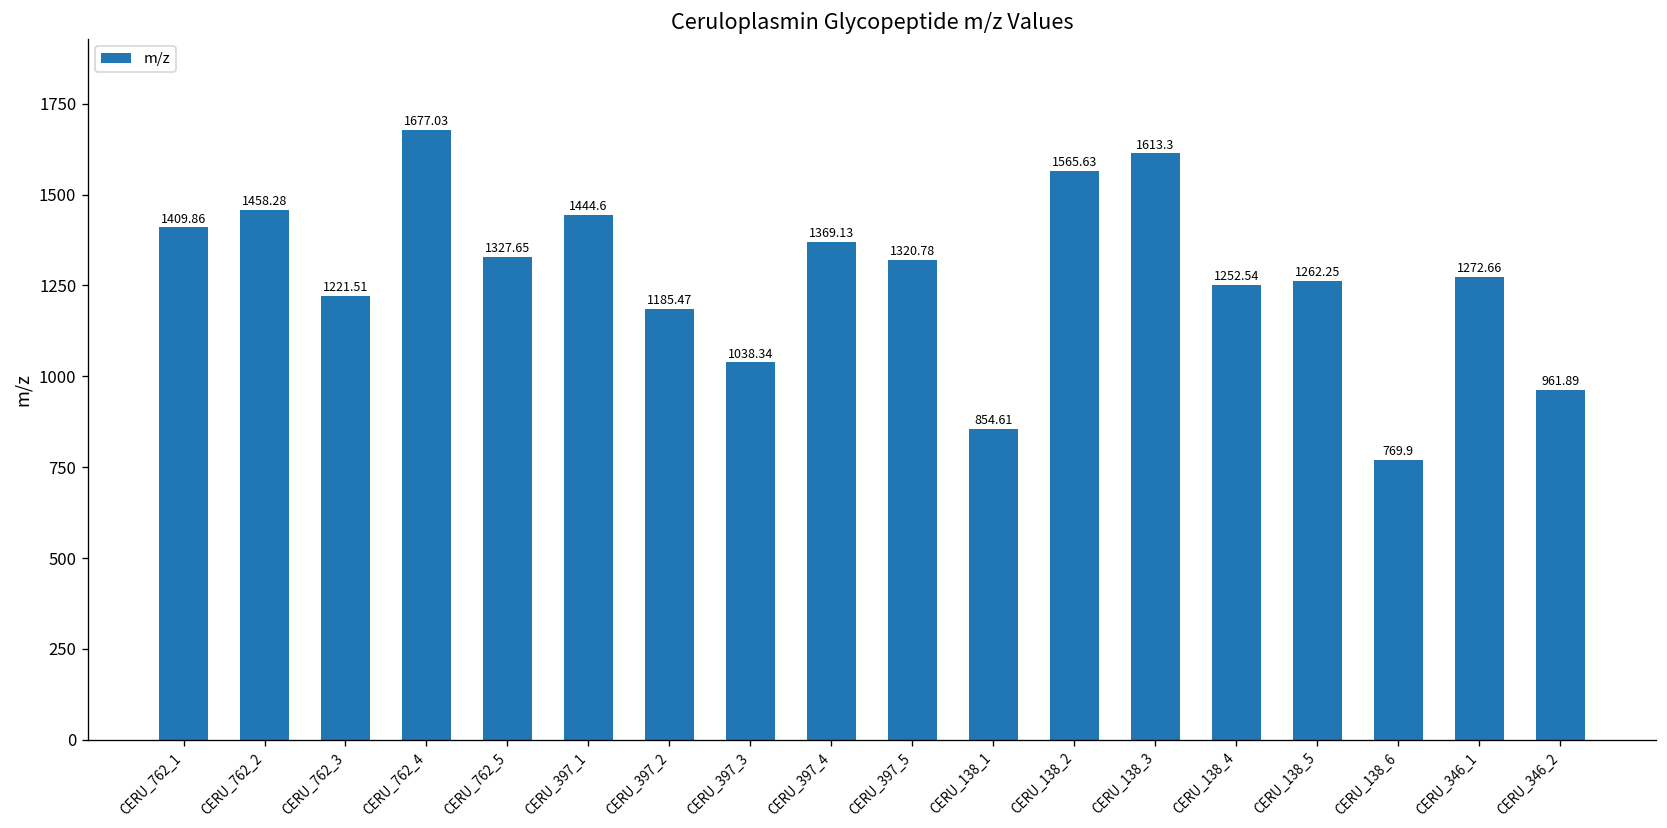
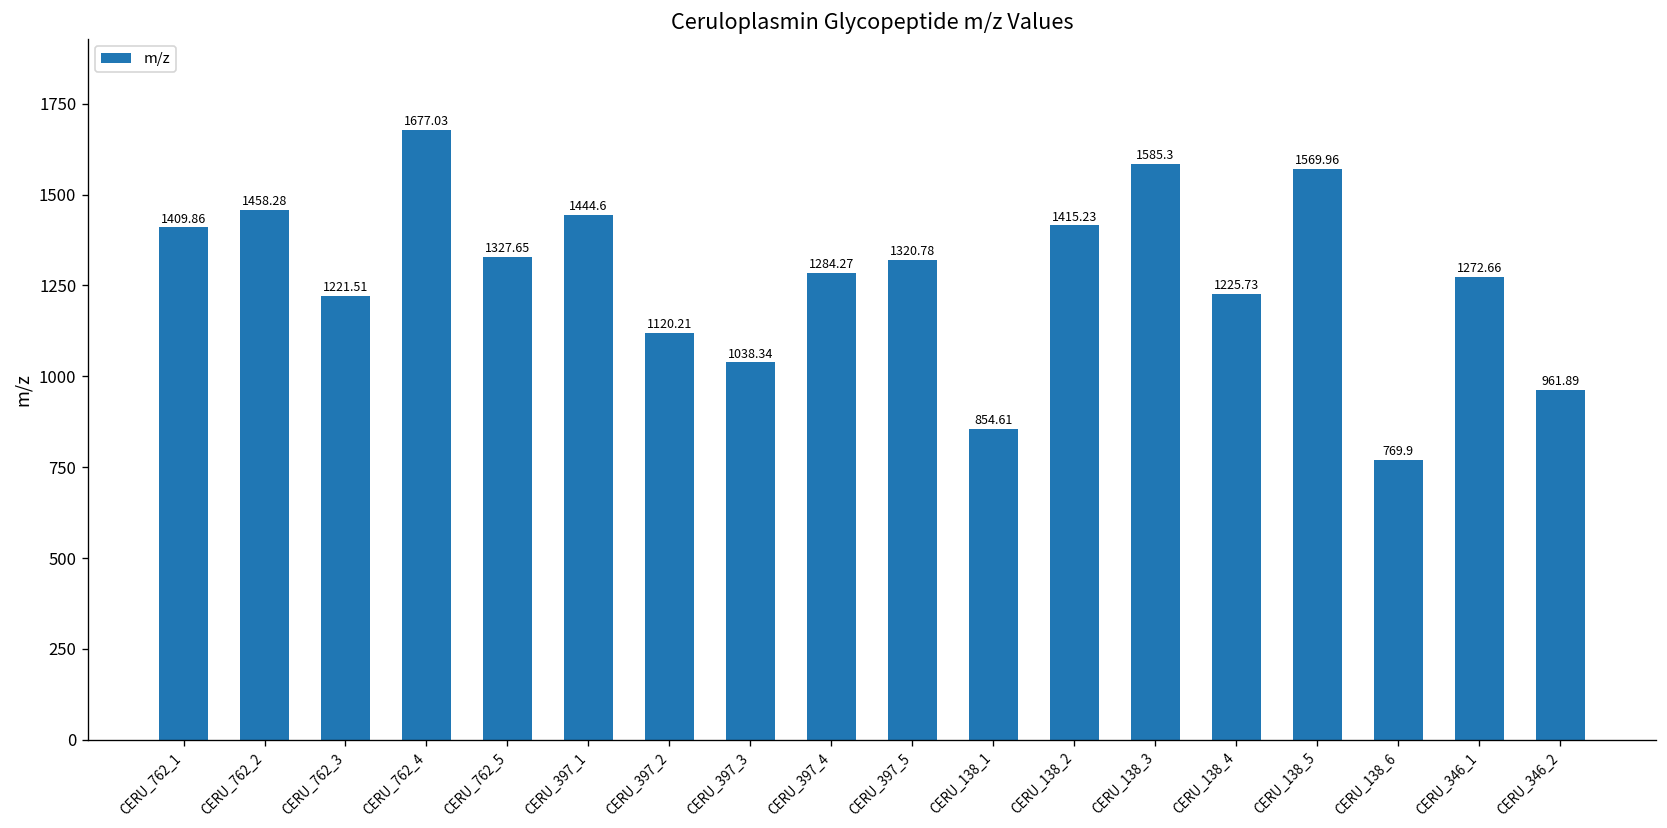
  {
    "CERU_762_1": 1409.86,
    "CERU_762_2": 1458.28,
    "CERU_762_3": 1221.51,
    "CERU_762_4": 1677.03,
    "CERU_762_5": 1327.65,
    "CERU_397_1": 1444.6,
-   "CERU_397_2": 1185.47,
+   "CERU_397_2": 1120.21,
    "CERU_397_3": 1038.34,
-   "CERU_397_4": 1369.13,
+   "CERU_397_4": 1284.27,
    "CERU_397_5": 1320.78,
    "CERU_138_1": 854.61,
-   "CERU_138_2": 1565.63,
-   "CERU_138_3": 1613.3,
-   "CERU_138_4": 1252.54,
-   "CERU_138_5": 1262.25,
+   "CERU_138_2": 1415.23,
+   "CERU_138_3": 1585.3,
+   "CERU_138_4": 1225.73,
+   "CERU_138_5": 1569.96,
    "CERU_138_6": 769.9,
    "CERU_346_1": 1272.66,
    "CERU_346_2": 961.89
  }
